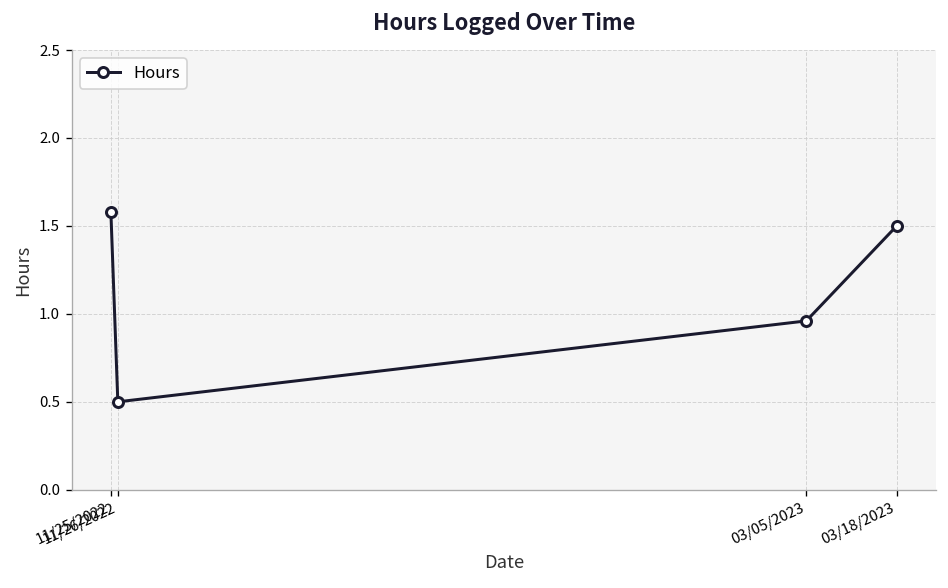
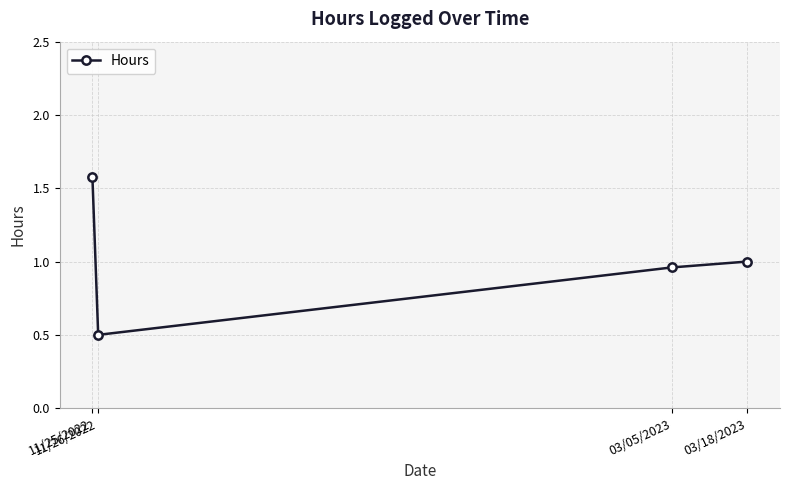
  {
    "11/25/2022": 1.58,
    "11/26/2022": 0.5,
    "03/05/2023": 0.96,
-   "03/18/2023": 1.5
+   "03/18/2023": 1.0
  }
